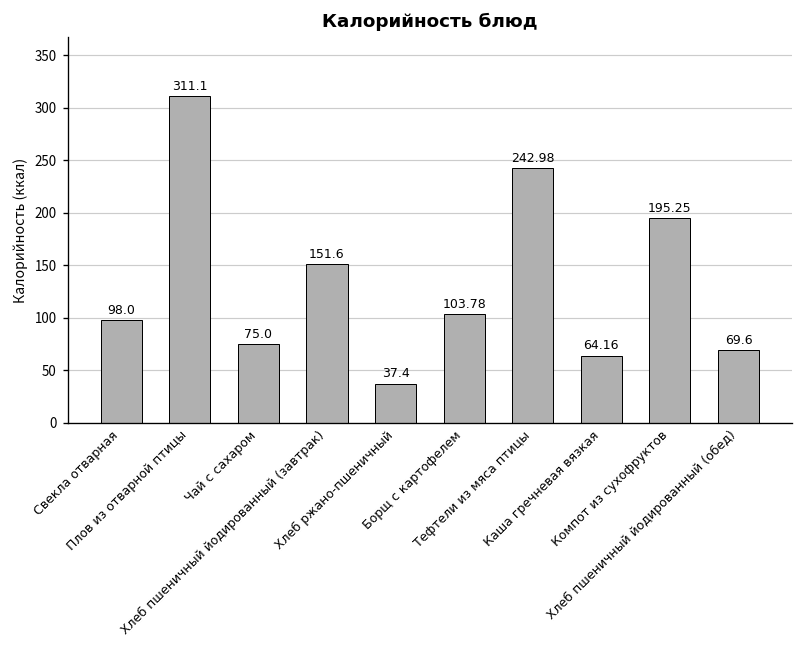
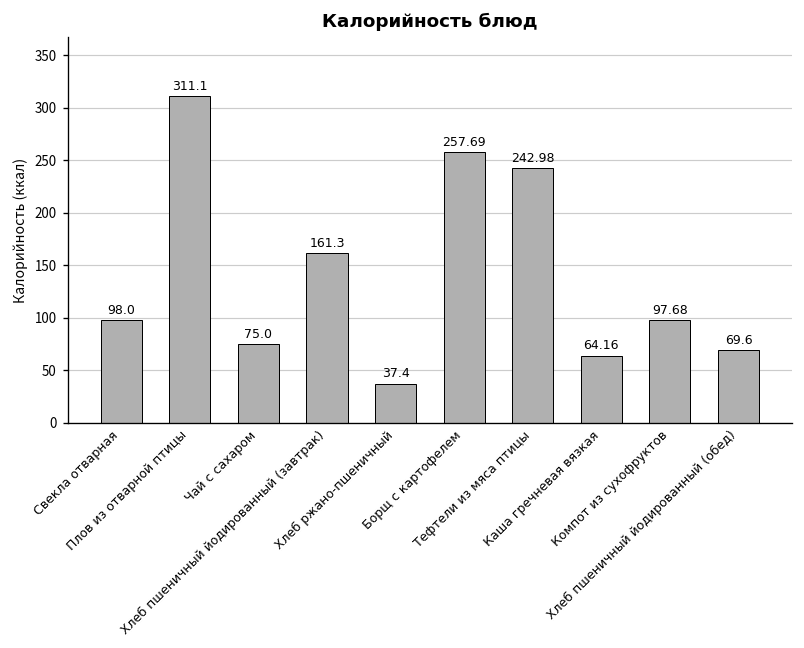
  {
    "Свекла отварная": 98.0,
    "Плов из отварной птицы": 311.1,
    "Чай с сахаром": 75.0,
-   "Хлеб пшеничный йодированный (завтрак)": 151.6,
+   "Хлеб пшеничный йодированный (завтрак)": 161.3,
    "Хлеб ржано-пшеничный": 37.4,
-   "Борщ с картофелем": 103.78,
+   "Борщ с картофелем": 257.69,
    "Тефтели из мяса птицы": 242.98,
    "Каша гречневая вязкая": 64.16,
-   "Компот из сухофруктов": 195.25,
+   "Компот из сухофруктов": 97.68,
    "Хлеб пшеничный йодированный (обед)": 69.6
  }
